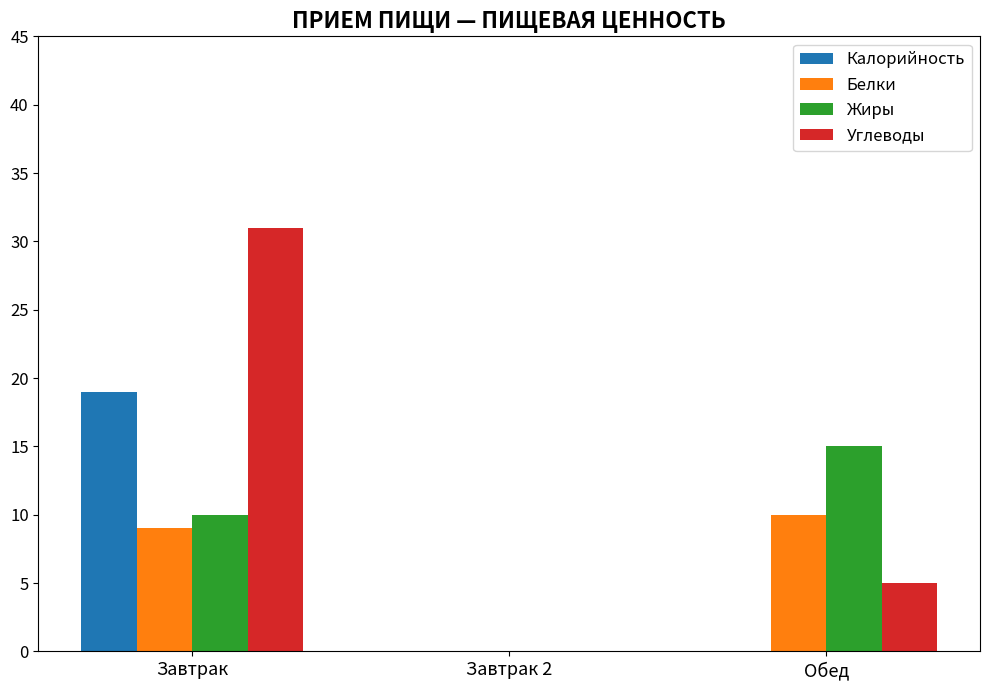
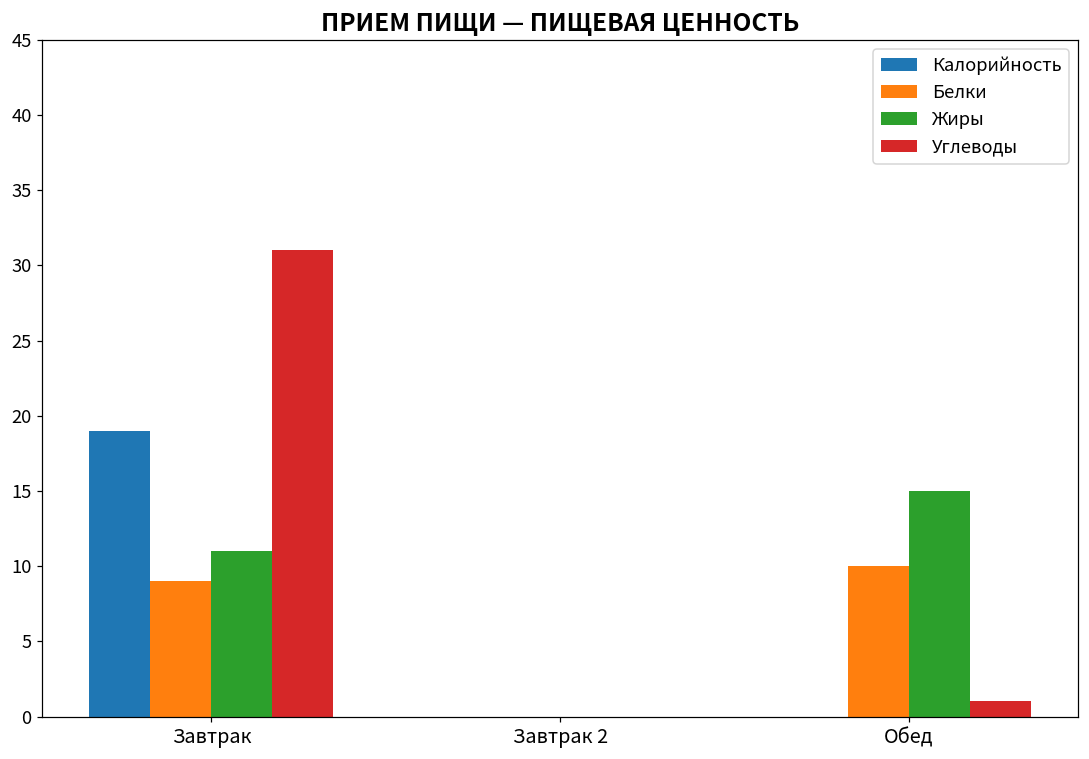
  {
    "Калорийность": {
      "Завтрак": 19,
      "Завтрак 2": 0,
      "Обед": 0
    },
    "Белки": {
      "Завтрак": 9,
      "Завтрак 2": 0,
      "Обед": 10
    },
    "Жиры": {
-     "Завтрак": 10,
+     "Завтрак": 11,
      "Завтрак 2": 0,
      "Обед": 15
    },
    "Углеводы": {
      "Завтрак": 31,
      "Завтрак 2": 0,
-     "Обед": 5
+     "Обед": 1
    }
  }
